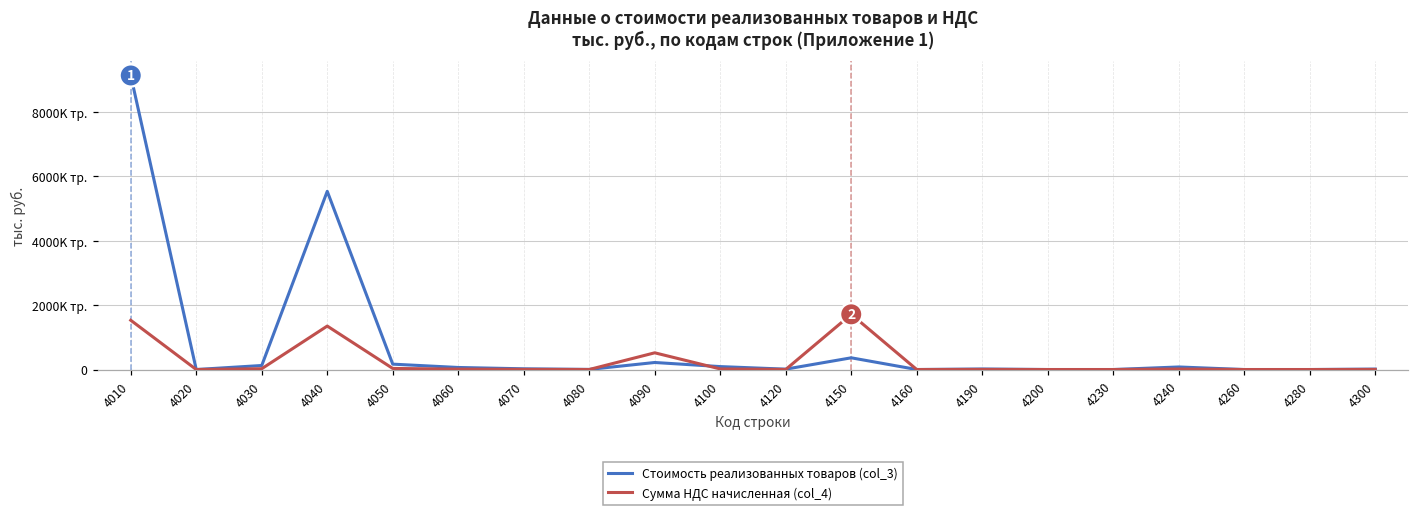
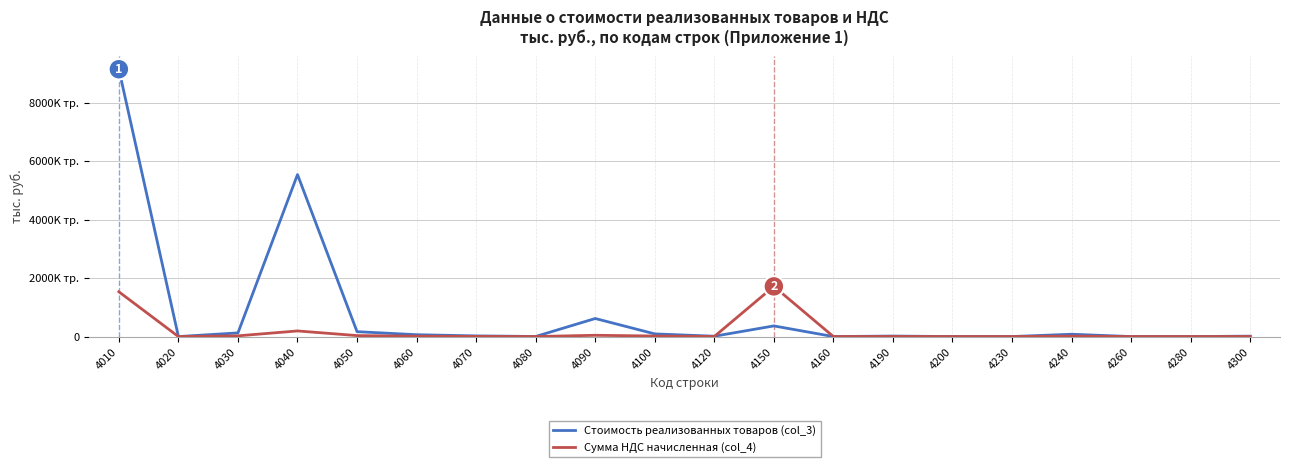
  {
    "Стоимость реализованных товаров (col_3)": {
      "4030": "100K тр.",
      "4040": "5500K тр.",
      "4050": "200K тр.",
-     "4090": "200K тр.",
+     "4090": "600K тр.",
      "4150": "400K тр."
    },
    "Сумма НДС начисленная (col_4)": {
      "4010": "1500K тр.",
      "4030": "0K тр.",
-     "4040": "1400K тр.",
+     "4040": "200K тр.",
      "4050": "0K тр.",
-     "4090": "500K тр."
+     "4090": "0K тр."
    }
  }
